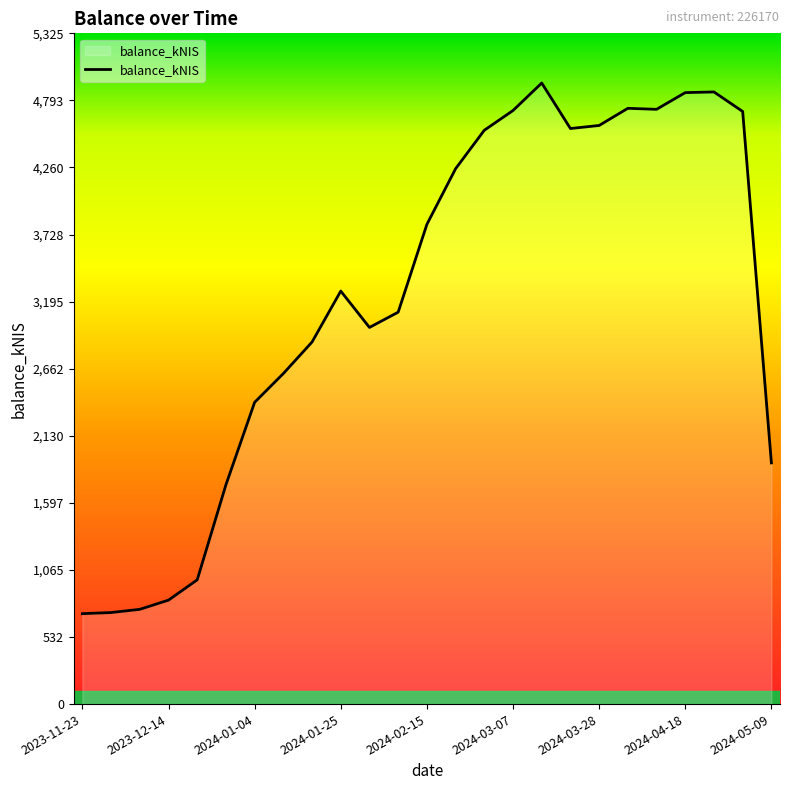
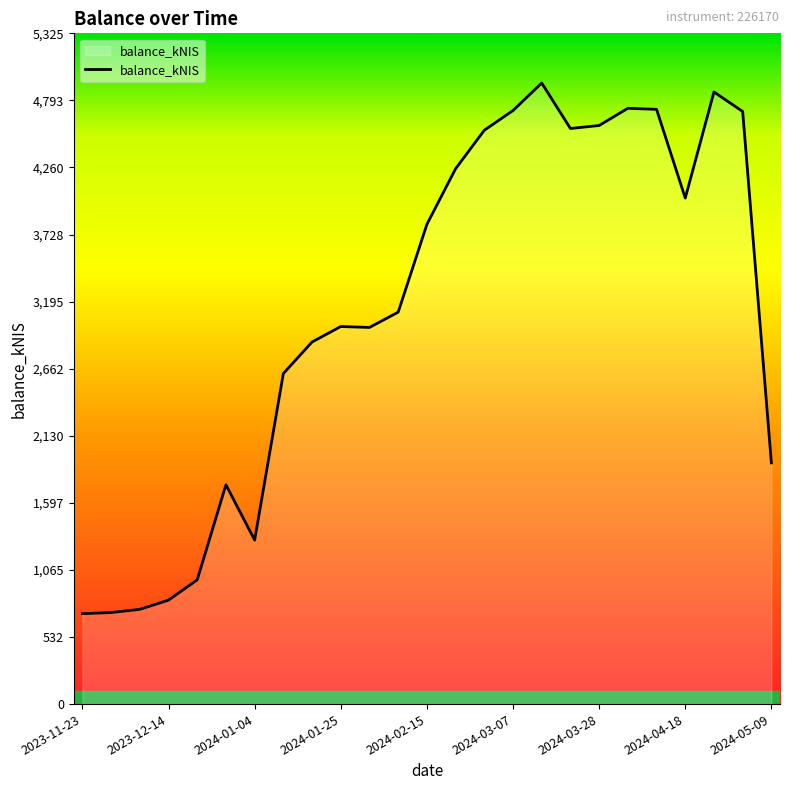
  {
    "2023-11-23": "720",
    "2023-12-14": "830",
-   "2024-01-04": "2,400",
-   "2024-01-25": "3,280",
+   "2024-01-04": "1,300",
+   "2024-01-25": "3,000",
    "2024-02-15": "3,810",
    "2024-03-07": "4,710",
    "2024-03-28": "4,590",
-   "2024-04-18": "4,860",
+   "2024-04-18": "4,020",
    "2024-05-09": "1,920"
  }
